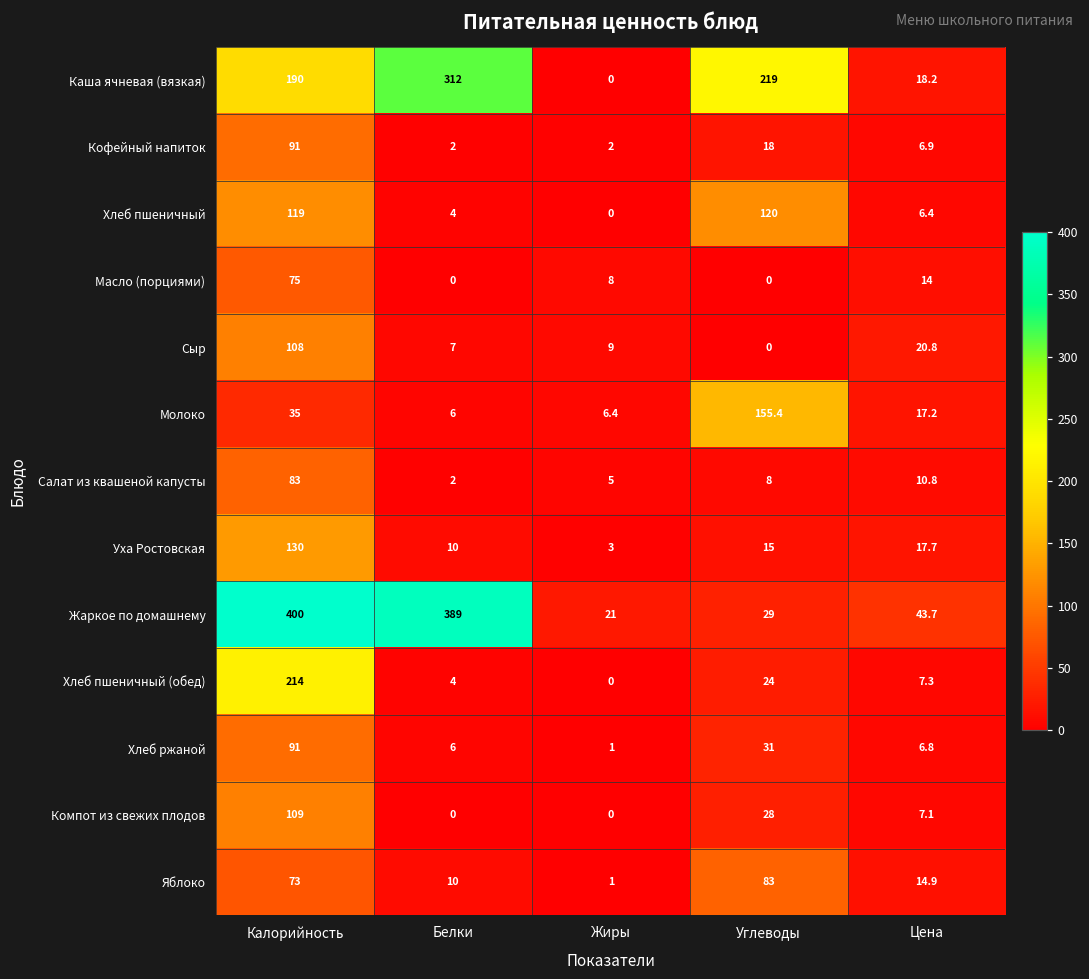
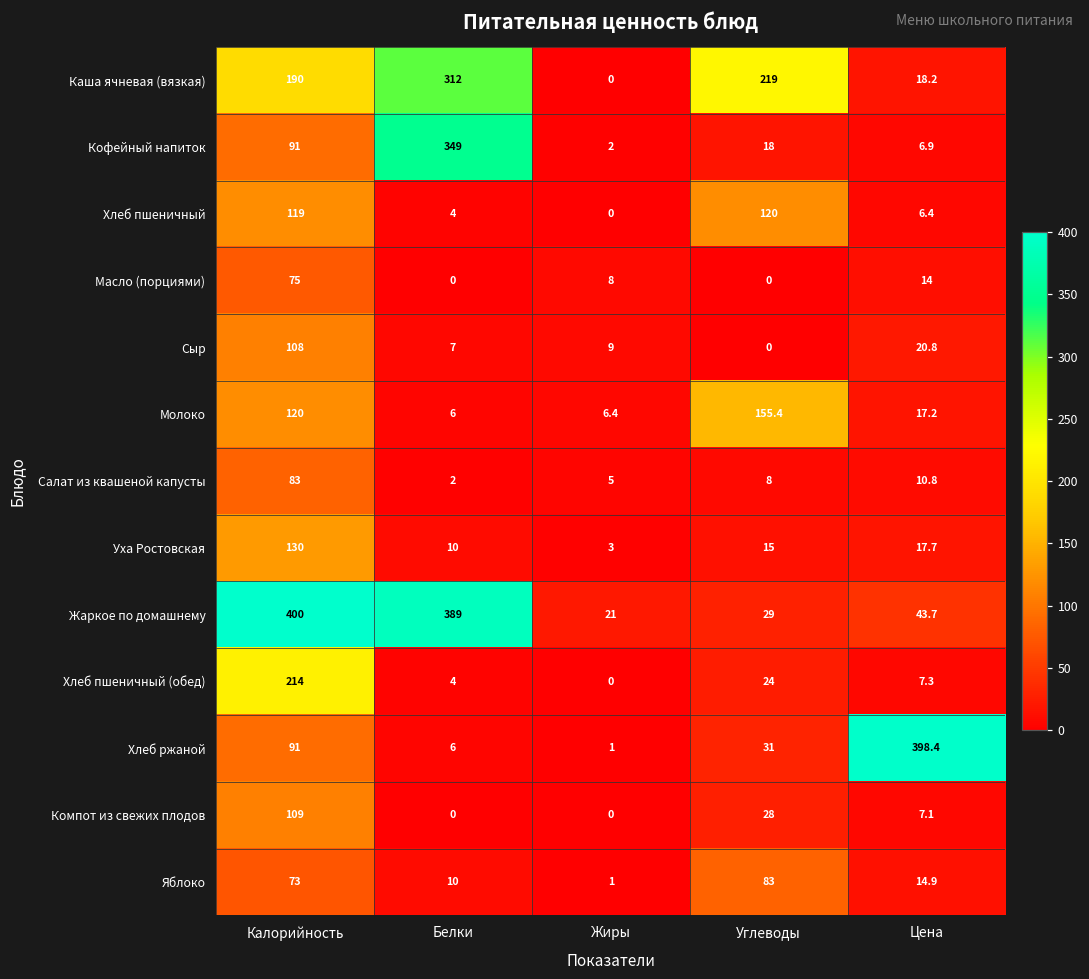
  {
    "Каша ячневая (вязкая)": {
      "Калорийность": 190,
      "Белки": 312,
      "Жиры": 0,
      "Углеводы": 219,
      "Цена": 18.2
    },
    "Кофейный напиток": {
      "Калорийность": 91,
-     "Белки": 2,
+     "Белки": 349,
      "Жиры": 2,
      "Углеводы": 18,
      "Цена": 6.9
    },
    "Хлеб пшеничный": {
      "Калорийность": 119,
      "Белки": 4,
      "Жиры": 0,
      "Углеводы": 120,
      "Цена": 6.4
    },
    "Масло (порциями)": {
      "Калорийность": 75,
      "Белки": 0,
      "Жиры": 8,
      "Углеводы": 0,
      "Цена": 14
    },
    "Сыр": {
      "Калорийность": 108,
      "Белки": 7,
      "Жиры": 9,
      "Углеводы": 0,
      "Цена": 20.8
    },
    "Молоко": {
-     "Калорийность": 35,
+     "Калорийность": 120,
      "Белки": 6,
      "Жиры": 6.4,
      "Углеводы": 155.4,
      "Цена": 17.2
    },
    "Салат из квашеной капусты": {
      "Калорийность": 83,
      "Белки": 2,
      "Жиры": 5,
      "Углеводы": 8,
      "Цена": 10.8
    },
    "Уха Ростовская": {
      "Калорийность": 130,
      "Белки": 10,
      "Жиры": 3,
      "Углеводы": 15,
      "Цена": 17.7
    },
    "Жаркое по домашнему": {
      "Калорийность": 400,
      "Белки": 389,
      "Жиры": 21,
      "Углеводы": 29,
      "Цена": 43.7
    },
    "Хлеб пшеничный (обед)": {
      "Калорийность": 214,
      "Белки": 4,
      "Жиры": 0,
      "Углеводы": 24,
      "Цена": 7.3
    },
    "Хлеб ржаной": {
      "Калорийность": 91,
      "Белки": 6,
      "Жиры": 1,
      "Углеводы": 31,
-     "Цена": 6.8
+     "Цена": 398.4
    },
    "Компот из свежих плодов": {
      "Калорийность": 109,
      "Белки": 0,
      "Жиры": 0,
      "Углеводы": 28,
      "Цена": 7.1
    },
    "Яблоко": {
      "Калорийность": 73,
      "Белки": 10,
      "Жиры": 1,
      "Углеводы": 83,
      "Цена": 14.9
    }
  }
